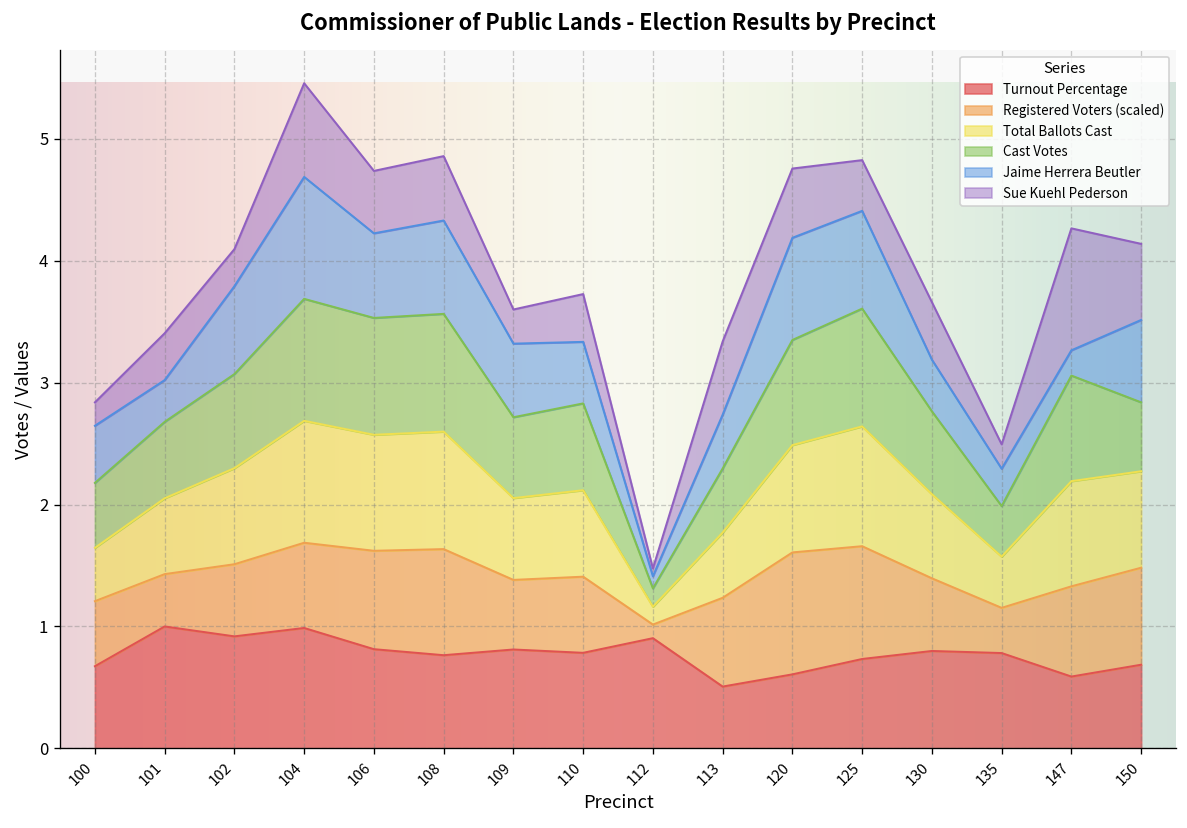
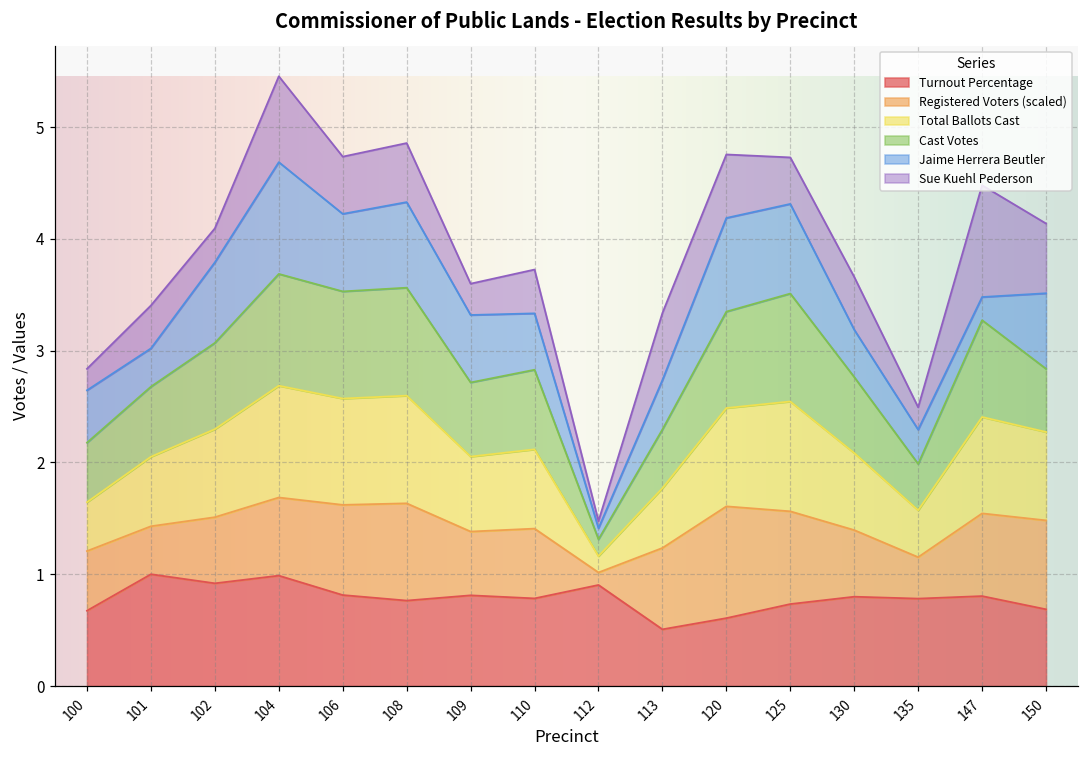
  {
    "Turnout Percentage": {
      "100": 0.67,
      "101": 1.00,
      "102": 0.92,
      "104": 0.99,
      "106": 0.81,
      "108": 0.76,
      "109": 0.81,
      "110": 0.78,
      "112": 0.90,
      "113": 0.51,
      "120": 0.61,
      "125": 0.73,
      "130": 0.80,
      "135": 0.78,
-     "147": 0.59,
+     "147": 0.80,
      "150": 0.69
    },
    "Registered Voters (scaled)": {
      "100": 0.53,
      "101": 0.43,
      "102": 0.59,
      "104": 0.70,
      "106": 0.81,
      "108": 0.87,
      "109": 0.57,
      "110": 0.62,
      "112": 0.11,
      "113": 0.73,
      "120": 1.00,
-     "125": 0.92,
+     "125": 0.83,
      "130": 0.60,
      "135": 0.37,
      "147": 0.74,
      "150": 0.80
    },
    "Total Ballots Cast": {
      "100": 0.44,
      "101": 0.62,
      "102": 0.79,
      "104": 1.00,
      "106": 0.95,
      "108": 0.96,
      "109": 0.67,
      "110": 0.71,
      "112": 0.15,
      "113": 0.53,
      "120": 0.88,
      "125": 0.98,
      "130": 0.69,
      "135": 0.42,
      "147": 0.86,
      "150": 0.79
    },
    "Cast Votes": {
      "100": 0.53,
      "101": 0.63,
      "102": 0.77,
      "104": 1.00,
      "106": 0.96,
      "108": 0.97,
      "109": 0.66,
      "110": 0.71,
      "112": 0.15,
      "113": 0.53,
      "120": 0.86,
      "125": 0.97,
      "130": 0.68,
      "135": 0.41,
      "147": 0.87,
      "150": 0.57
    },
    "Jaime Herrera Beutler": {
      "100": 0.47,
      "101": 0.34,
      "102": 0.72,
      "104": 1.00,
      "106": 0.69,
      "108": 0.77,
      "109": 0.60,
      "110": 0.50,
      "112": 0.10,
      "113": 0.44,
      "120": 0.84,
      "125": 0.80,
      "130": 0.42,
      "135": 0.31,
      "147": 0.21,
      "150": 0.68
    },
    "Sue Kuehl Pederson": {
      "100": 0.19,
      "101": 0.38,
      "102": 0.30,
      "104": 0.77,
      "106": 0.51,
      "108": 0.53,
      "109": 0.28,
      "110": 0.39,
      "112": 0.06,
      "113": 0.60,
      "120": 0.57,
      "125": 0.42,
      "130": 0.47,
      "135": 0.20,
      "147": 1.00,
      "150": 0.62
    }
  }
